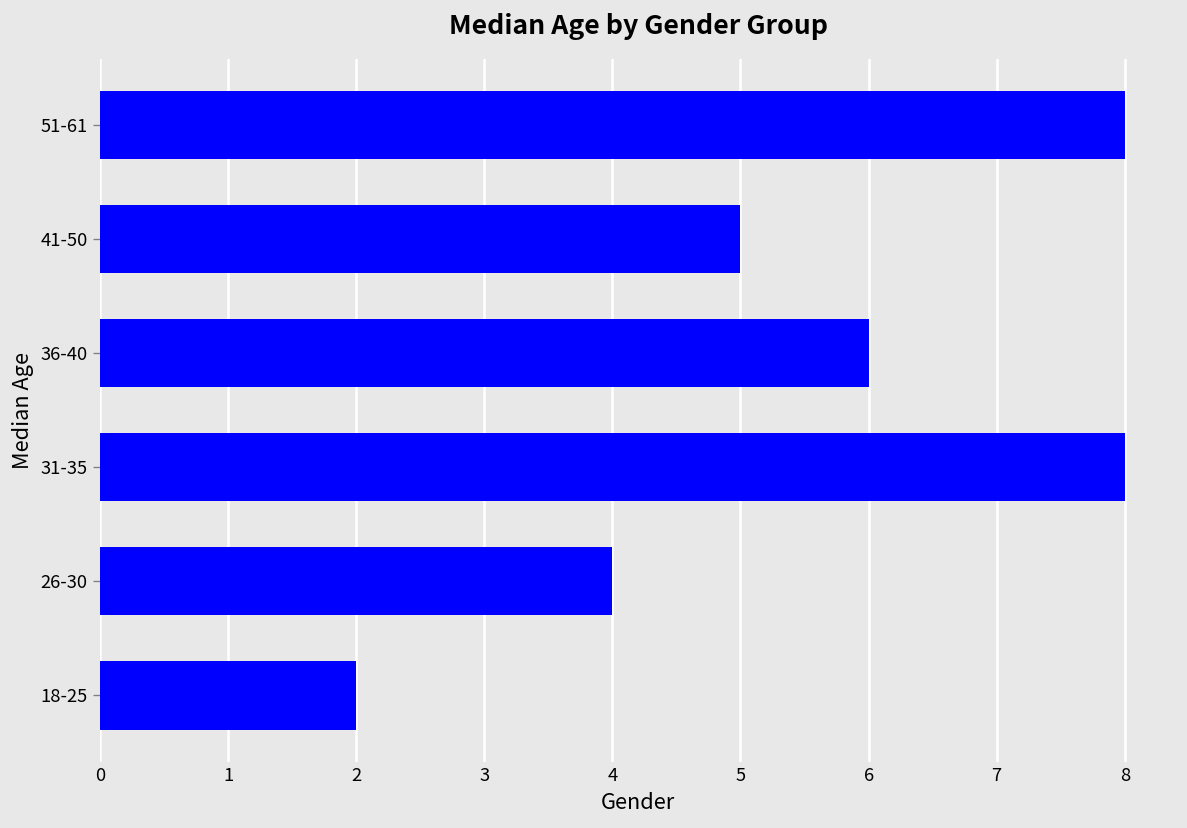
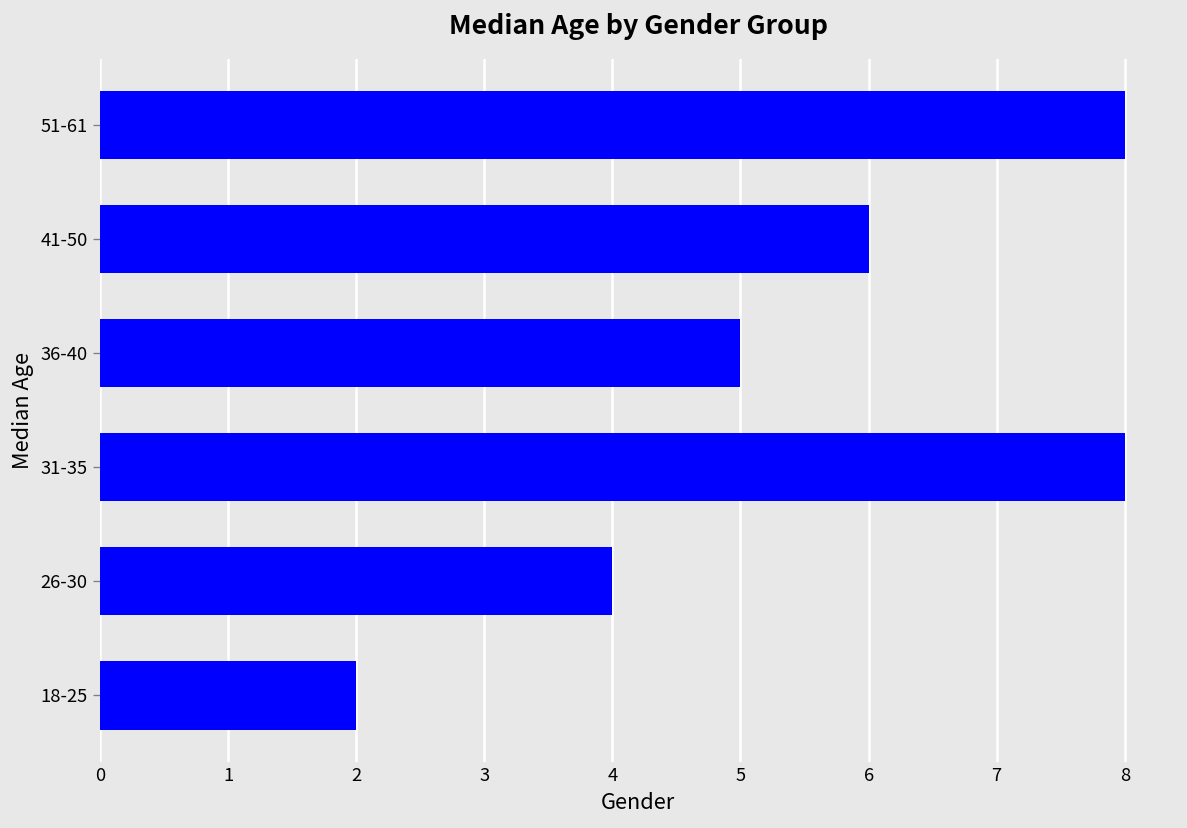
  {
    "51-61": 8,
-   "41-50": 5,
-   "36-40": 6,
+   "41-50": 6,
+   "36-40": 5,
    "31-35": 8,
    "26-30": 4,
    "18-25": 2
  }
